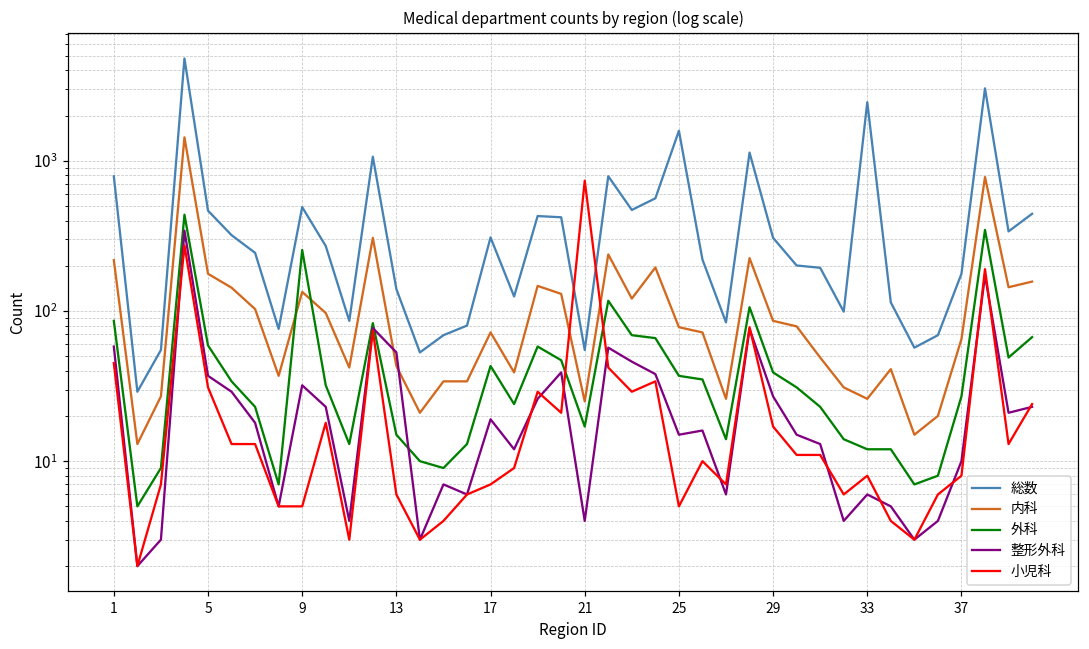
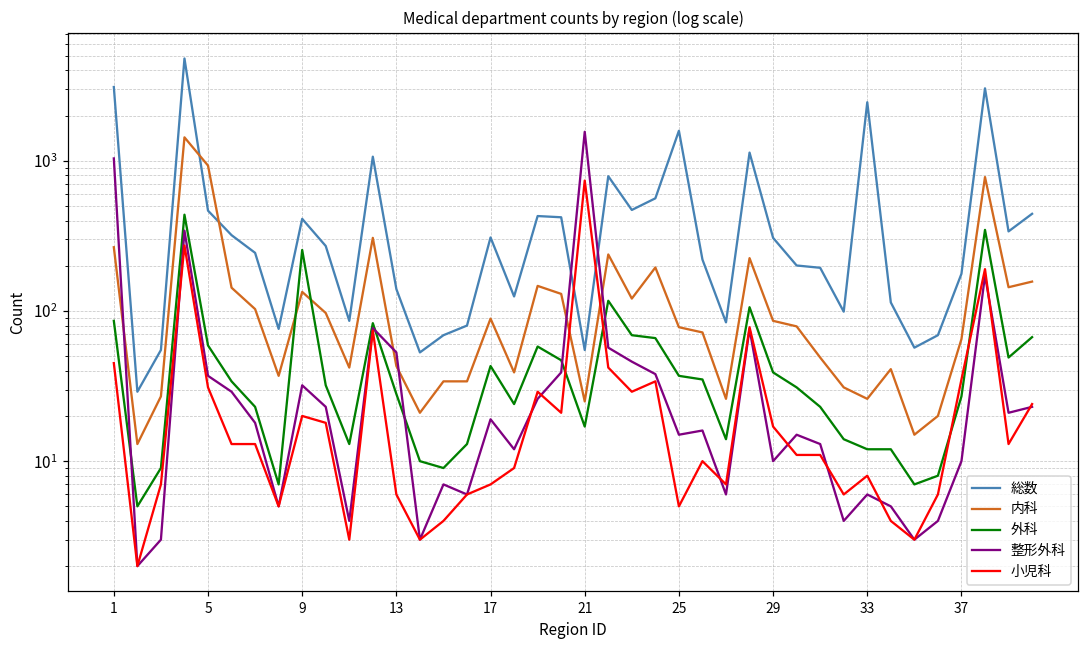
  {
    "総数": {
-     "1": 800,
+     "1": 3100,
      "5": 470,
-     "9": 490,
+     "9": 410,
      "13": 140,
      "17": 310,
      "21": 55,
      "25": 1600,
      "29": 310,
      "33": 2500,
      "37": 180
    },
    "内科": {
-     "1": 220,
-     "5": 180,
+     "1": 270,
+     "5": 900,
      "9": 130,
      "13": 43,
-     "17": 70,
+     "17": 90,
      "21": 25,
      "25": 80,
      "29": 90,
      "33": 26,
      "37": 70
    },
    "外科": {
      "1": 90,
      "5": 59,
      "9": 260,
-     "13": 15,
+     "13": 28,
      "17": 43,
      "21": 17,
      "25": 37,
      "29": 39,
      "33": 12,
      "37": 27
    },
    "整形外科": {
-     "1": 58,
+     "1": 1000,
      "5": 37,
      "9": 32,
      "13": 53,
      "17": 19,
-     "21": 4,
+     "21": 1600,
      "25": 15,
-     "29": 27,
+     "29": 10,
      "33": 6,
      "37": 10
    },
    "小児科": {
      "1": 45,
      "5": 31,
-     "9": 5,
+     "9": 20,
      "13": 6,
      "17": 7,
      "21": 700,
      "25": 5,
      "29": 17,
      "33": 8,
-     "37": 8
+     "37": 35
    }
  }
